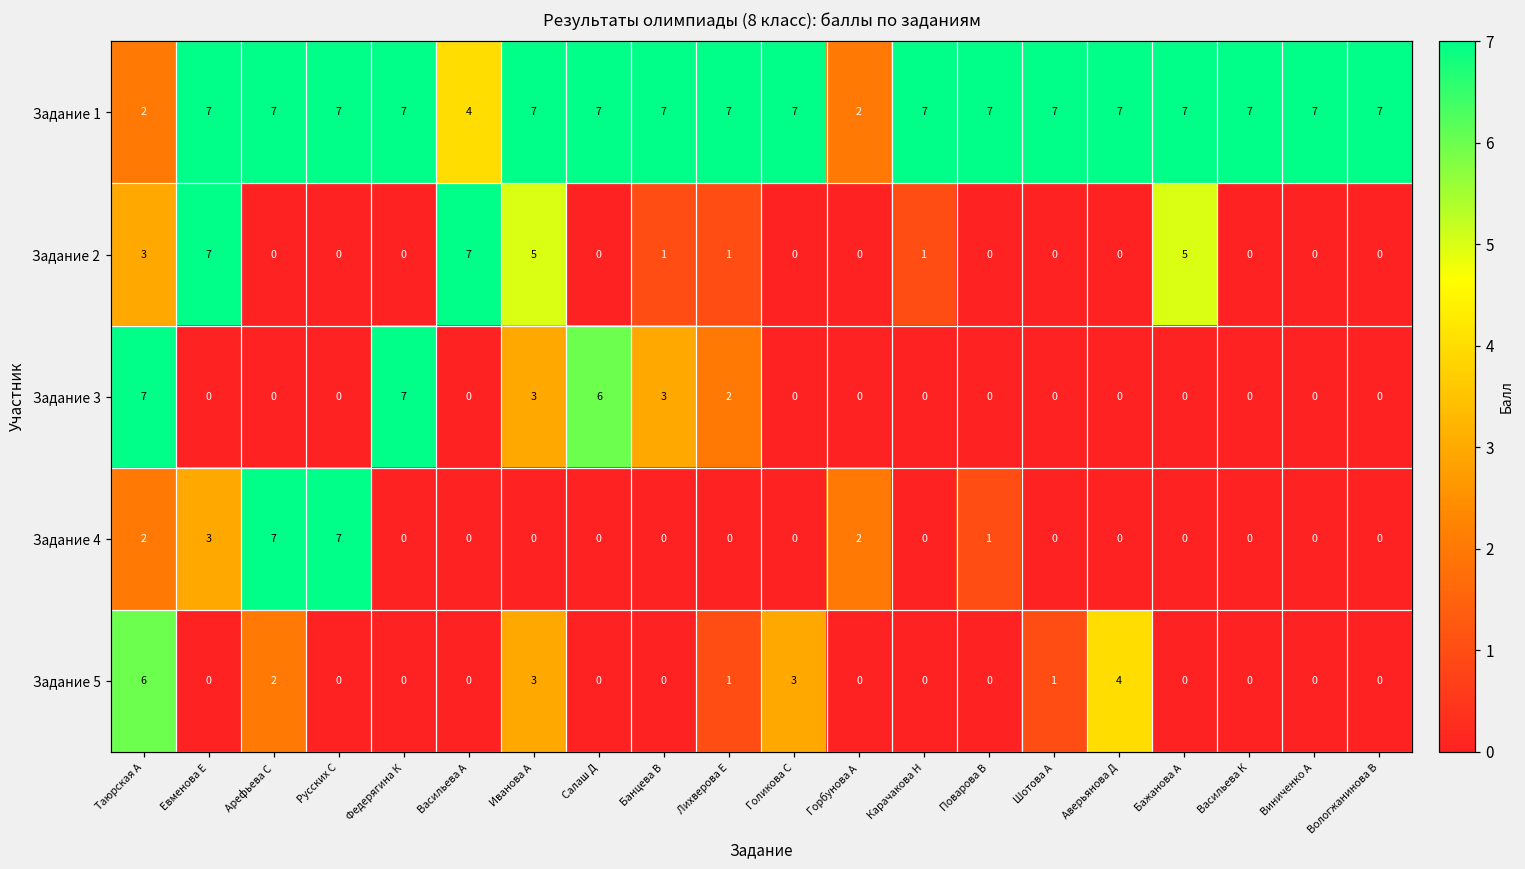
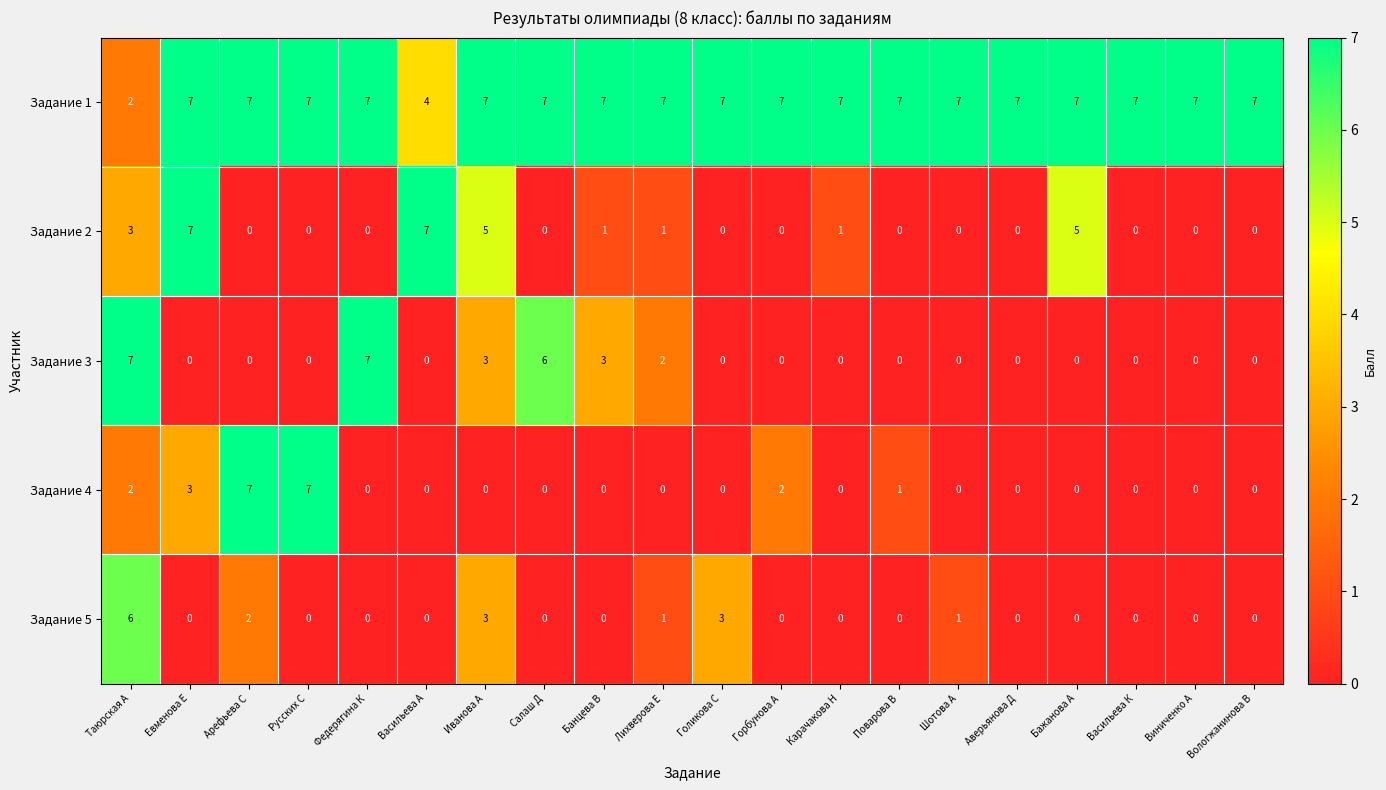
  {
    "Задание 1": {
      "Таюрская А": 2,
      "Евменова Е": 7,
      "Арефьева С": 7,
      "Русских С": 7,
      "Федерягина К": 7,
      "Васильева А": 4,
      "Иванова А": 7,
      "Салаш Д": 7,
      "Банцева В": 7,
      "Лихверова Е": 7,
      "Голикова С": 7,
-     "Горбунова А": 2,
+     "Горбунова А": 7,
      "Карачакова Н": 7,
      "Поварова В": 7,
      "Шотова А": 7,
      "Аверьянова Д": 7,
      "Бажанова А": 7,
      "Васильева К": 7,
      "Виниченко А": 7,
      "Вологжанинова В": 7
    },
    "Задание 2": {
      "Таюрская А": 3,
      "Евменова Е": 7,
      "Арефьева С": 0,
      "Русских С": 0,
      "Федерягина К": 0,
      "Васильева А": 7,
      "Иванова А": 5,
      "Салаш Д": 0,
      "Банцева В": 1,
      "Лихверова Е": 1,
      "Голикова С": 0,
      "Горбунова А": 0,
      "Карачакова Н": 1,
      "Поварова В": 0,
      "Шотова А": 0,
      "Аверьянова Д": 0,
      "Бажанова А": 5,
      "Васильева К": 0,
      "Виниченко А": 0,
      "Вологжанинова В": 0
    },
    "Задание 3": {
      "Таюрская А": 7,
      "Евменова Е": 0,
      "Арефьева С": 0,
      "Русских С": 0,
      "Федерягина К": 7,
      "Васильева А": 0,
      "Иванова А": 3,
      "Салаш Д": 6,
      "Банцева В": 3,
      "Лихверова Е": 2,
      "Голикова С": 0,
      "Горбунова А": 0,
      "Карачакова Н": 0,
      "Поварова В": 0,
      "Шотова А": 0,
      "Аверьянова Д": 0,
      "Бажанова А": 0,
      "Васильева К": 0,
      "Виниченко А": 0,
      "Вологжанинова В": 0
    },
    "Задание 4": {
      "Таюрская А": 2,
      "Евменова Е": 3,
      "Арефьева С": 7,
      "Русских С": 7,
      "Федерягина К": 0,
      "Васильева А": 0,
      "Иванова А": 0,
      "Салаш Д": 0,
      "Банцева В": 0,
      "Лихверова Е": 0,
      "Голикова С": 0,
      "Горбунова А": 2,
      "Карачакова Н": 0,
      "Поварова В": 1,
      "Шотова А": 0,
      "Аверьянова Д": 0,
      "Бажанова А": 0,
      "Васильева К": 0,
      "Виниченко А": 0,
      "Вологжанинова В": 0
    },
    "Задание 5": {
      "Таюрская А": 6,
      "Евменова Е": 0,
      "Арефьева С": 2,
      "Русских С": 0,
      "Федерягина К": 0,
      "Васильева А": 0,
      "Иванова А": 3,
      "Салаш Д": 0,
      "Банцева В": 0,
      "Лихверова Е": 1,
      "Голикова С": 3,
      "Горбунова А": 0,
      "Карачакова Н": 0,
      "Поварова В": 0,
      "Шотова А": 1,
-     "Аверьянова Д": 4,
+     "Аверьянова Д": 0,
      "Бажанова А": 0,
      "Васильева К": 0,
      "Виниченко А": 0,
      "Вологжанинова В": 0
    }
  }
